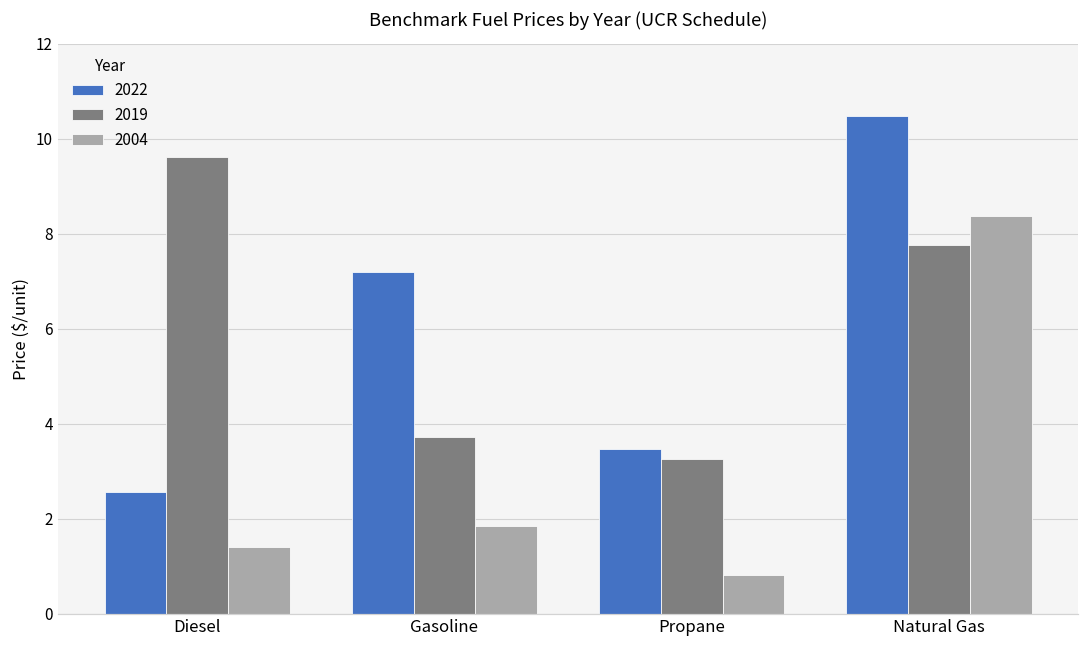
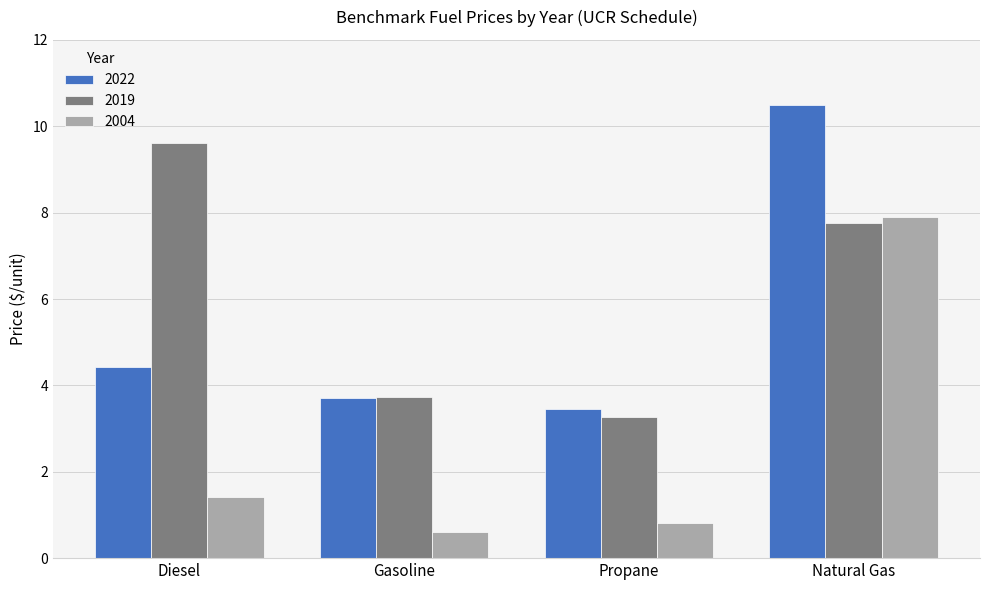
  {
    "2022": {
-     "Diesel": 2.6,
-     "Gasoline": 7.2,
+     "Diesel": 4.4,
+     "Gasoline": 3.7,
      "Propane": 3.5,
      "Natural Gas": 10.5
    },
    "2019": {
      "Diesel": 9.6,
      "Gasoline": 3.7,
      "Propane": 3.3,
      "Natural Gas": 7.8
    },
    "2004": {
      "Diesel": 1.4,
-     "Gasoline": 1.9,
+     "Gasoline": 0.6,
      "Propane": 0.8,
-     "Natural Gas": 8.4
+     "Natural Gas": 7.9
    }
  }
